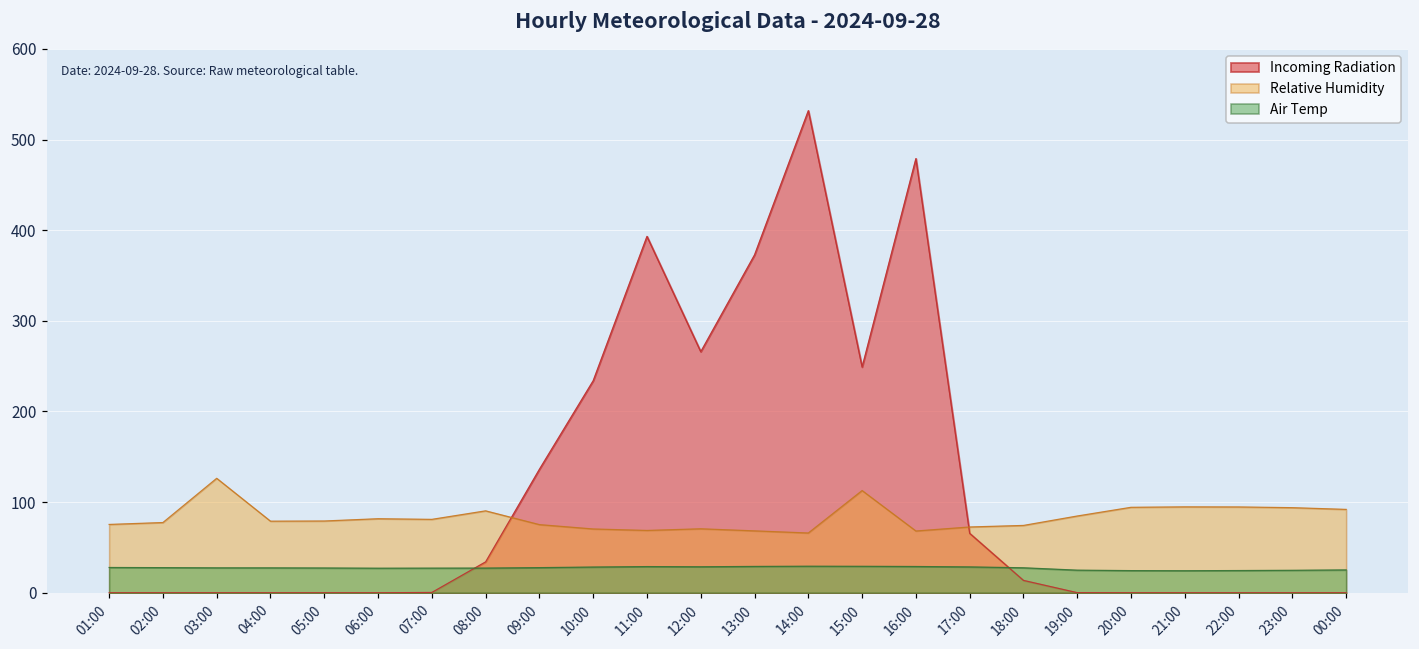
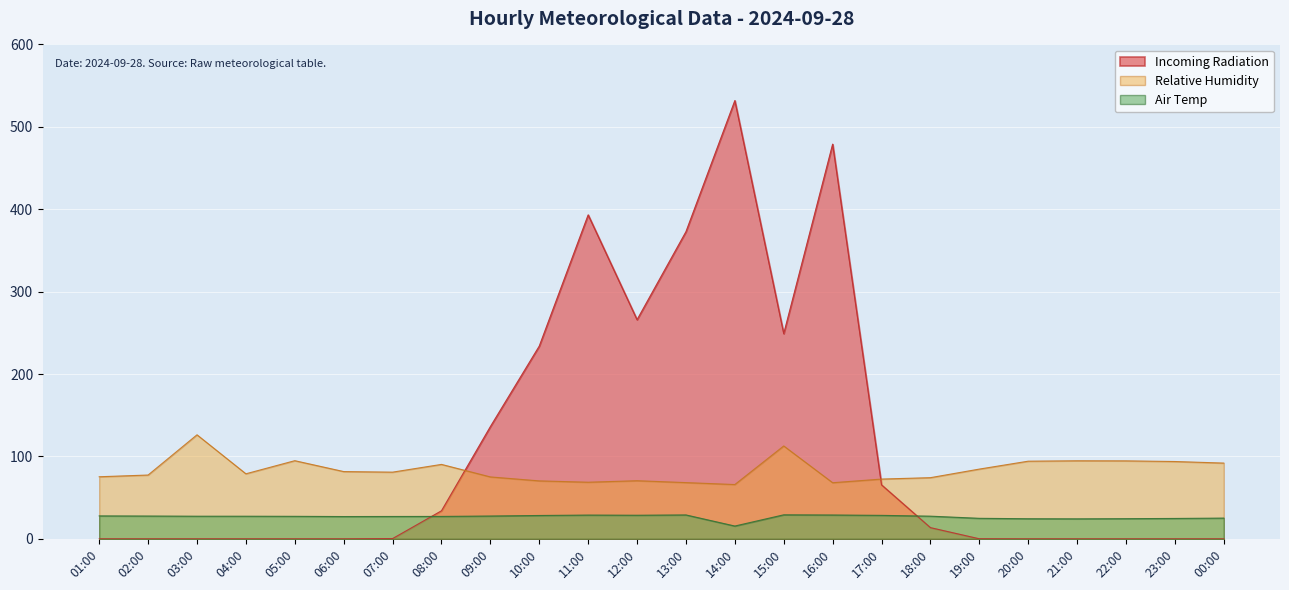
  {
    "Incoming Radiation": {
      "01:00": 0,
      "02:00": 0,
      "03:00": 0,
      "04:00": 0,
      "05:00": 0,
      "06:00": 0,
      "07:00": 0,
      "08:00": 30,
      "09:00": 140,
      "10:00": 230,
      "11:00": 390,
      "12:00": 270,
      "13:00": 370,
      "14:00": 530,
      "15:00": 250,
      "16:00": 480,
      "17:00": 70,
      "18:00": 10,
      "19:00": 0,
      "20:00": 0,
      "21:00": 0,
      "22:00": 0,
      "23:00": 0,
      "00:00": 0
    },
    "Relative Humidity": {
      "01:00": 80,
      "02:00": 80,
      "03:00": 130,
      "04:00": 80,
-     "05:00": 80,
+     "05:00": 90,
      "06:00": 80,
      "07:00": 80,
      "08:00": 90,
      "09:00": 80,
      "10:00": 70,
      "11:00": 70,
      "12:00": 70,
      "13:00": 70,
      "14:00": 70,
      "15:00": 110,
      "16:00": 70,
      "17:00": 70,
      "18:00": 70,
      "19:00": 80,
      "20:00": 90,
      "21:00": 90,
      "22:00": 90,
      "23:00": 90,
      "00:00": 90
    },
    "Air Temp": {
      "01:00": 30,
      "02:00": 30,
      "03:00": 30,
      "04:00": 30,
      "05:00": 30,
      "06:00": 30,
      "07:00": 30,
      "08:00": 30,
      "09:00": 30,
      "10:00": 30,
      "11:00": 30,
      "12:00": 30,
      "13:00": 30,
-     "14:00": 30,
+     "14:00": 20,
      "15:00": 30,
      "16:00": 30,
      "17:00": 30,
      "18:00": 30,
      "19:00": 20,
      "20:00": 20,
      "21:00": 20,
      "22:00": 20,
      "23:00": 20,
      "00:00": 30
    }
  }
